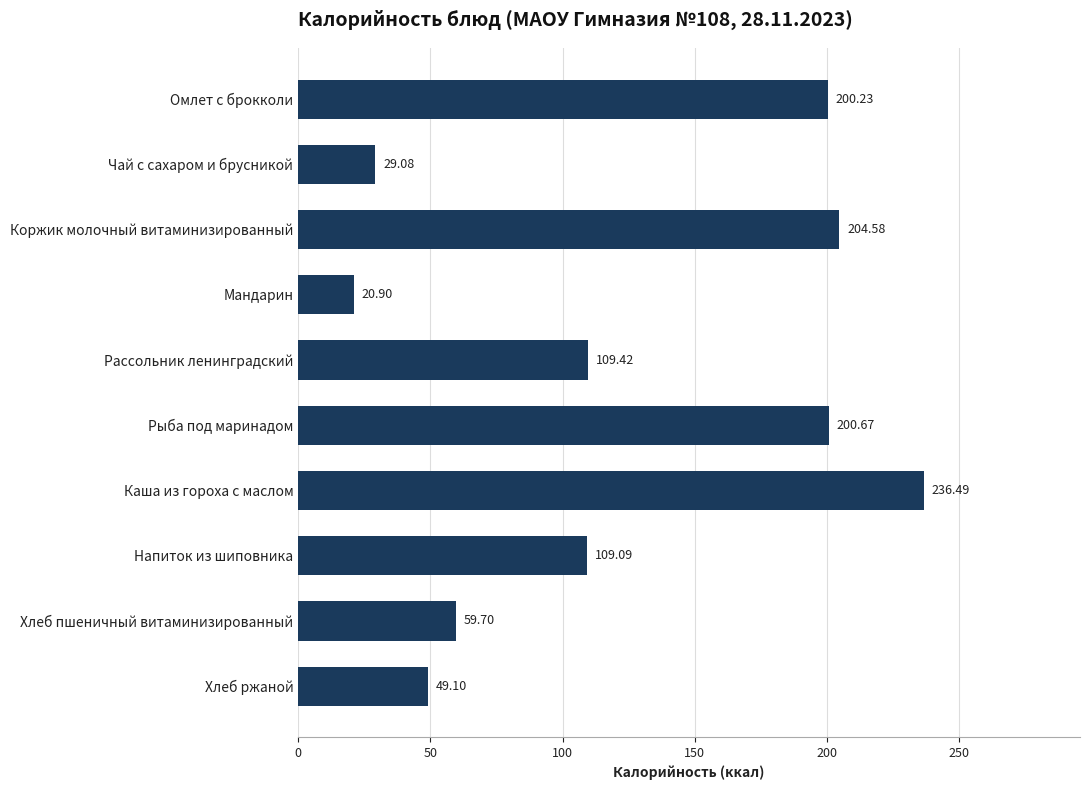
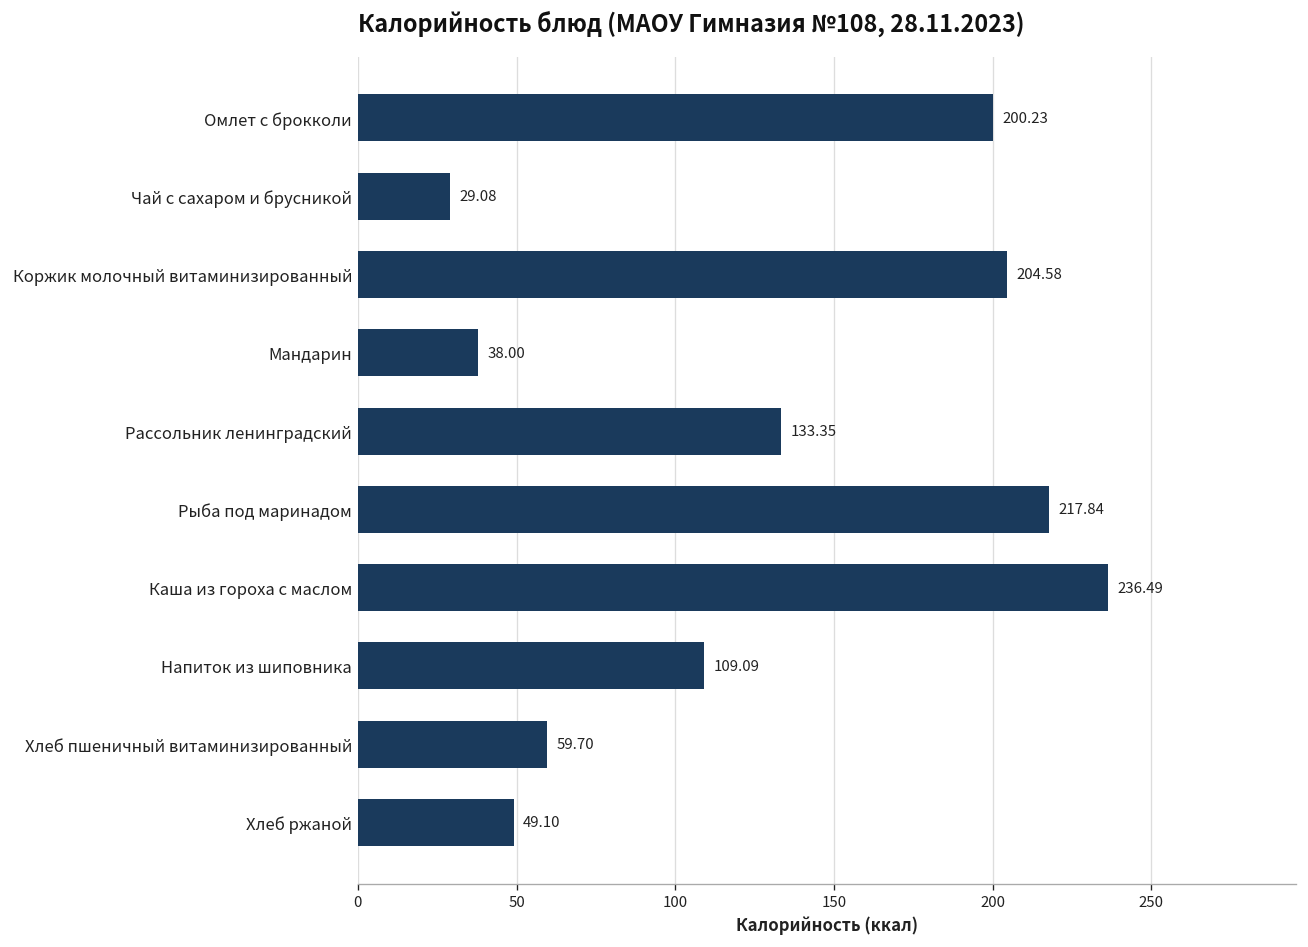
  {
    "Омлет с брокколи": 200.23,
    "Чай с сахаром и брусникой": 29.08,
    "Коржик молочный витаминизированный": 204.58,
-   "Мандарин": 20.90,
-   "Рассольник ленинградский": 109.42,
-   "Рыба под маринадом": 200.67,
+   "Мандарин": 38.00,
+   "Рассольник ленинградский": 133.35,
+   "Рыба под маринадом": 217.84,
    "Каша из гороха с маслом": 236.49,
    "Напиток из шиповника": 109.09,
    "Хлеб пшеничный витаминизированный": 59.70,
    "Хлеб ржаной": 49.10
  }
